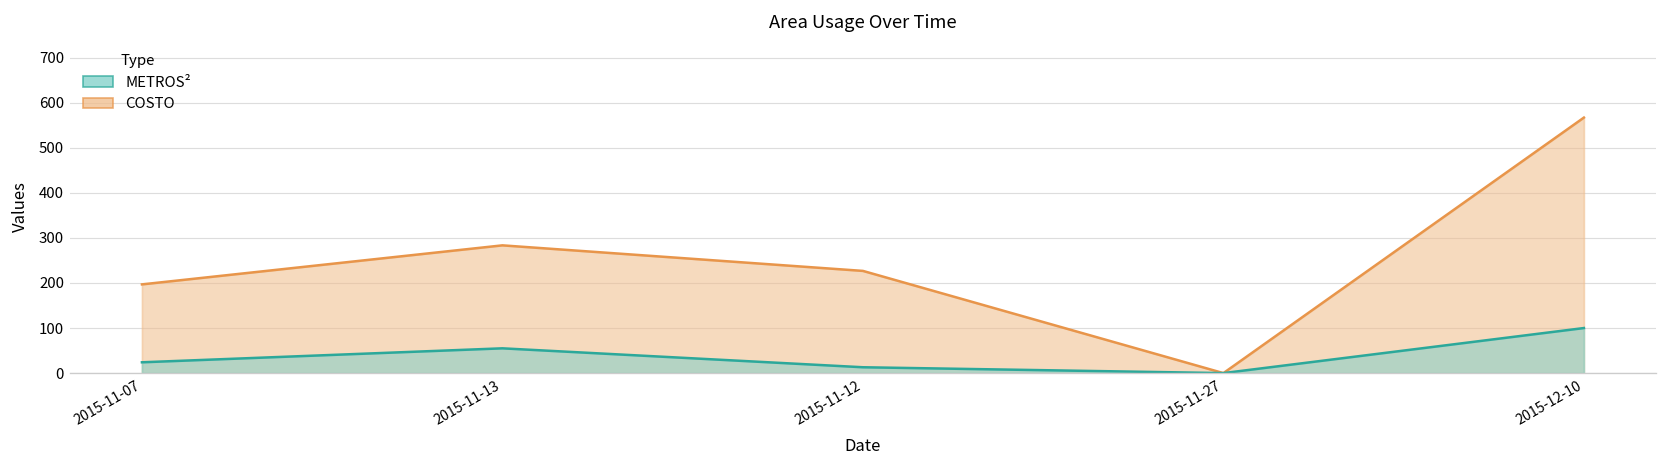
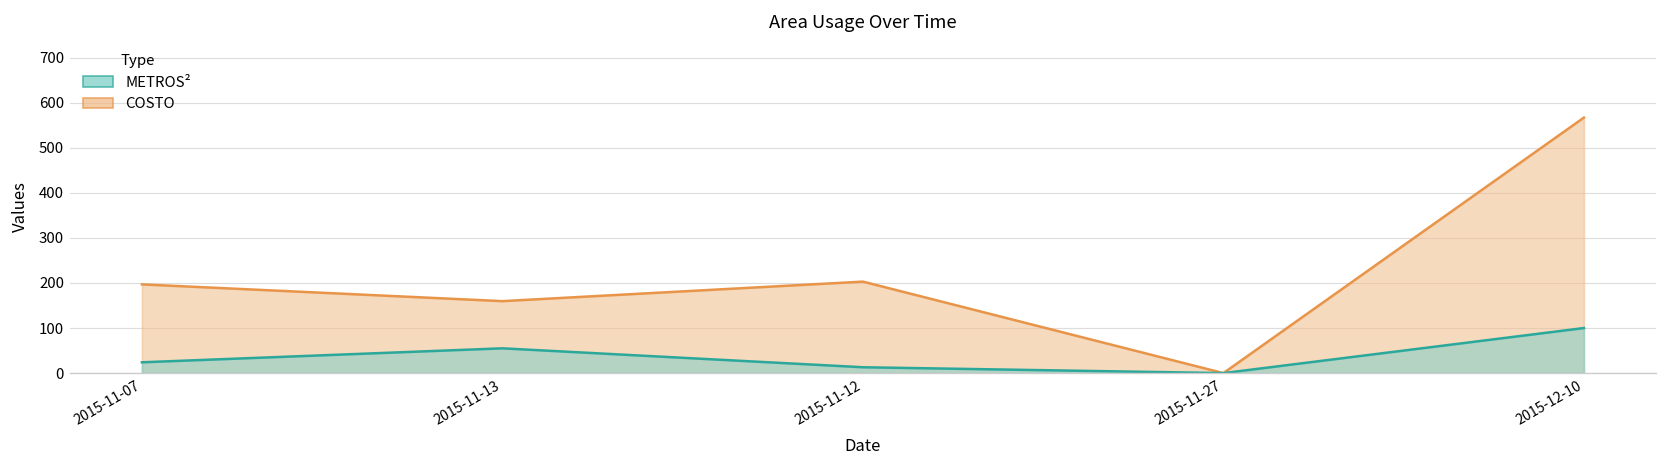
  {
    "COSTO": {
      "2015-11-07": 200,
-     "2015-11-13": 280,
-     "2015-11-12": 230,
+     "2015-11-13": 160,
+     "2015-11-12": 200,
      "2015-12-10": 570
    },
    "METROS²": {
      "2015-11-07": 20,
      "2015-11-13": 60,
      "2015-11-12": 10,
      "2015-12-10": 100
    }
  }
